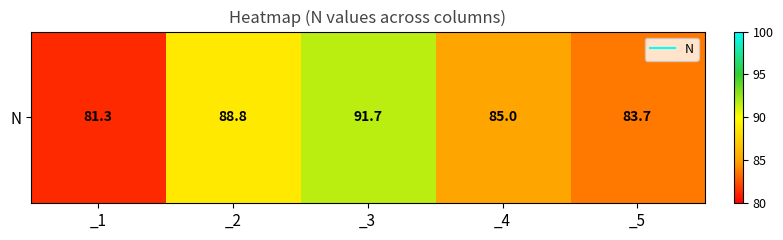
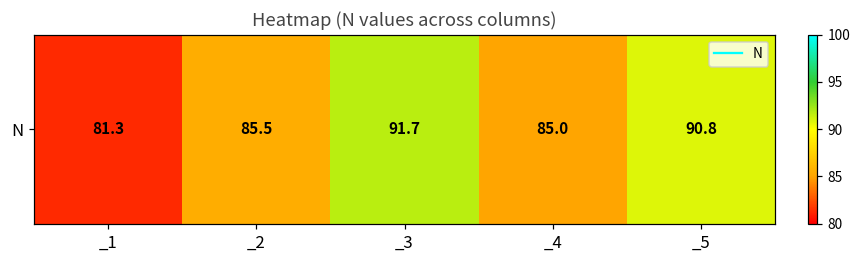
  {
    "N": {
      "_1": 81.3,
-     "_2": 88.8,
+     "_2": 85.5,
      "_3": 91.7,
      "_4": 85.0,
-     "_5": 83.7
+     "_5": 90.8
    }
  }
